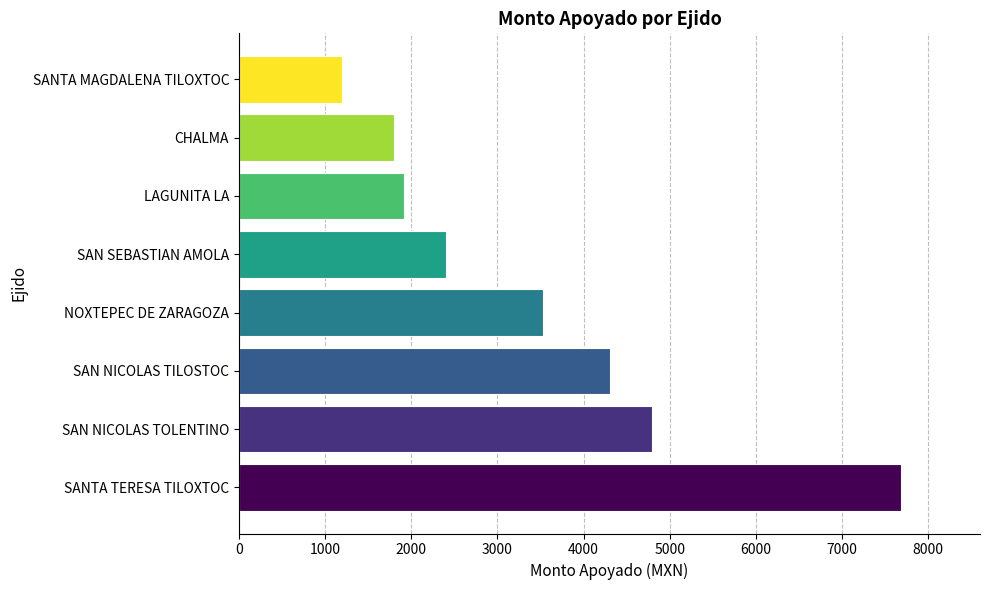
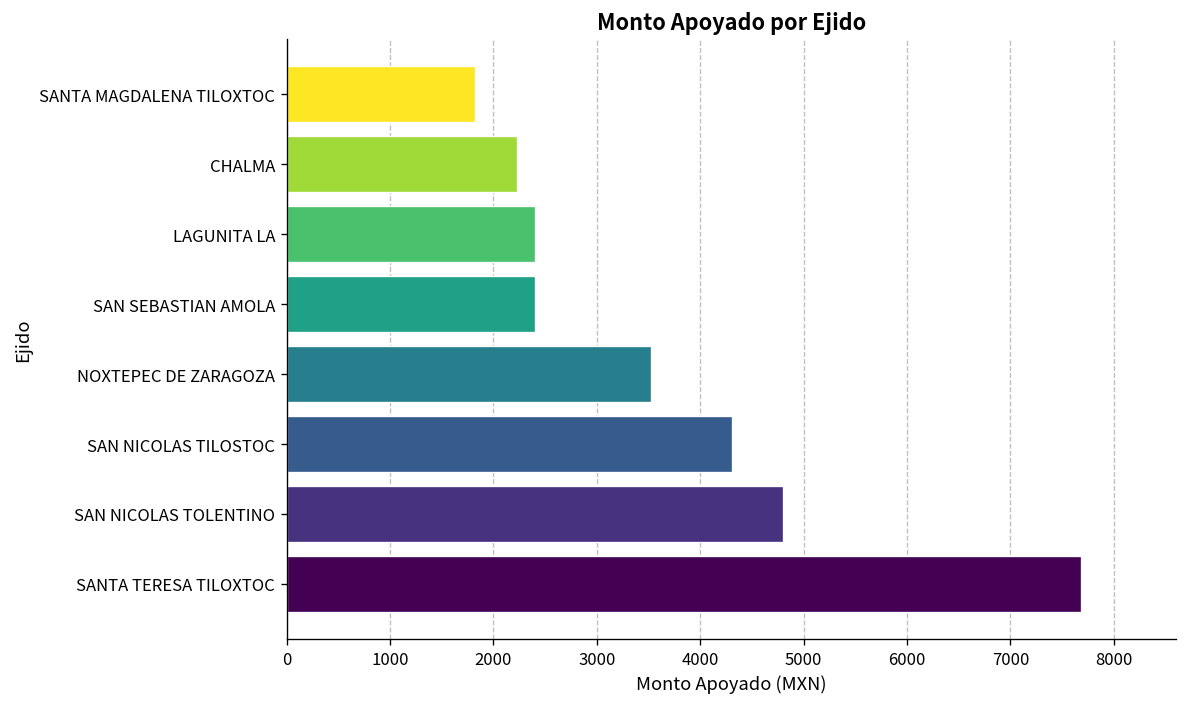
  {
-   "SANTA MAGDALENA TILOXTOC": 1200,
-   "CHALMA": 1800,
-   "LAGUNITA LA": 1900,
+   "SANTA MAGDALENA TILOXTOC": 1800,
+   "CHALMA": 2200,
+   "LAGUNITA LA": 2400,
    "SAN SEBASTIAN AMOLA": 2400,
    "NOXTEPEC DE ZARAGOZA": 3500,
    "SAN NICOLAS TILOSTOC": 4300,
    "SAN NICOLAS TOLENTINO": 4800,
    "SANTA TERESA TILOXTOC": 7700
  }
